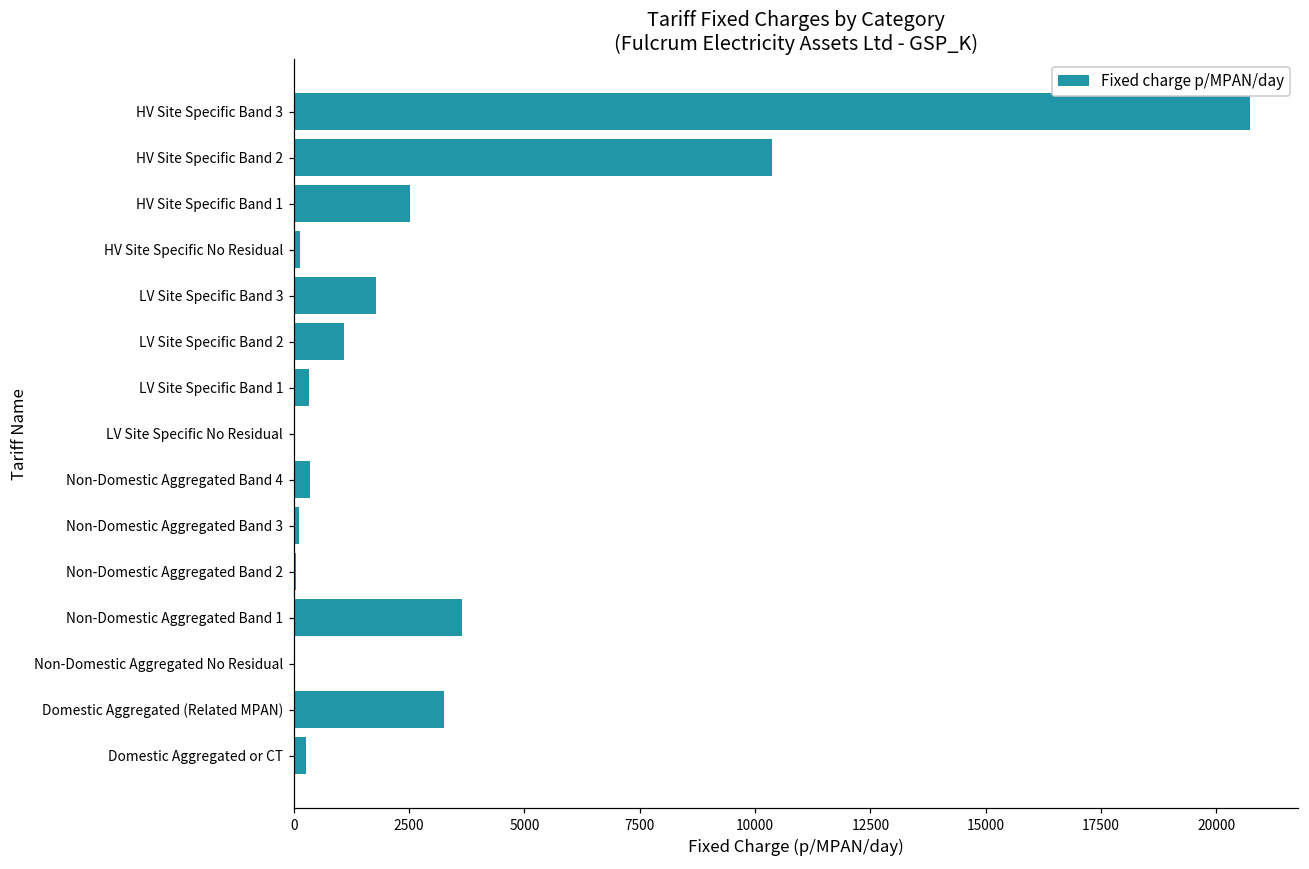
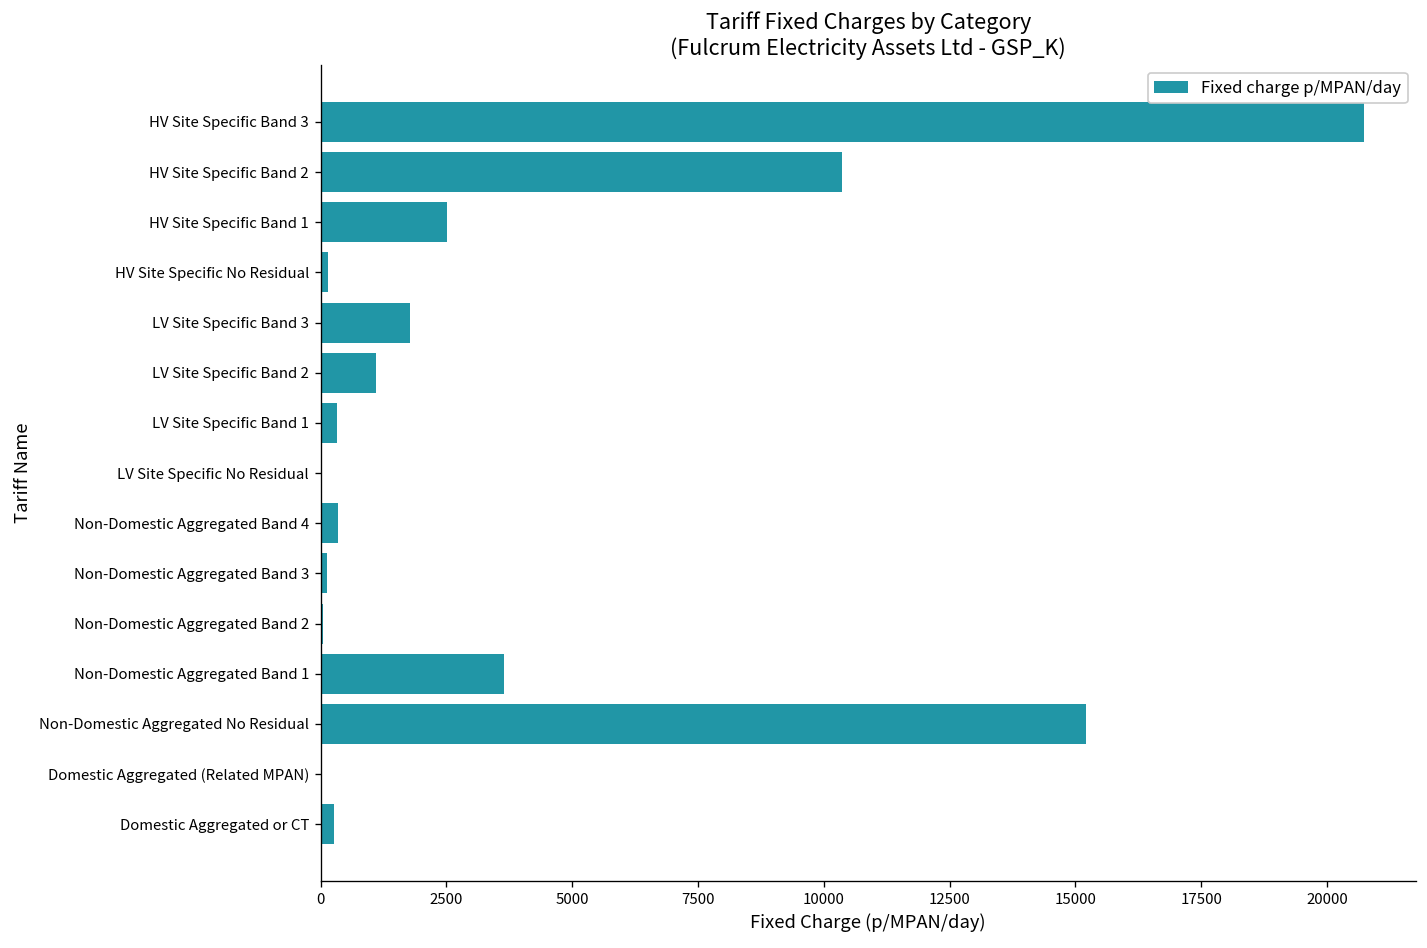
  {
    "HV Site Specific Band 3": 20700,
    "HV Site Specific Band 2": 10400,
    "HV Site Specific Band 1": 2500,
    "HV Site Specific No Residual": 100,
    "LV Site Specific Band 3": 1800,
    "LV Site Specific Band 2": 1100,
    "LV Site Specific Band 1": 300,
    "Non-Domestic Aggregated Band 4": 400,
    "Non-Domestic Aggregated Band 3": 100,
    "Non-Domestic Aggregated Band 1": 3600,
-   "Non-Domestic Aggregated No Residual": 0,
-   "Domestic Aggregated (Related MPAN)": 3300,
+   "Non-Domestic Aggregated No Residual": 15200,
+   "Domestic Aggregated (Related MPAN)": 0,
    "Domestic Aggregated or CT": 300
  }
